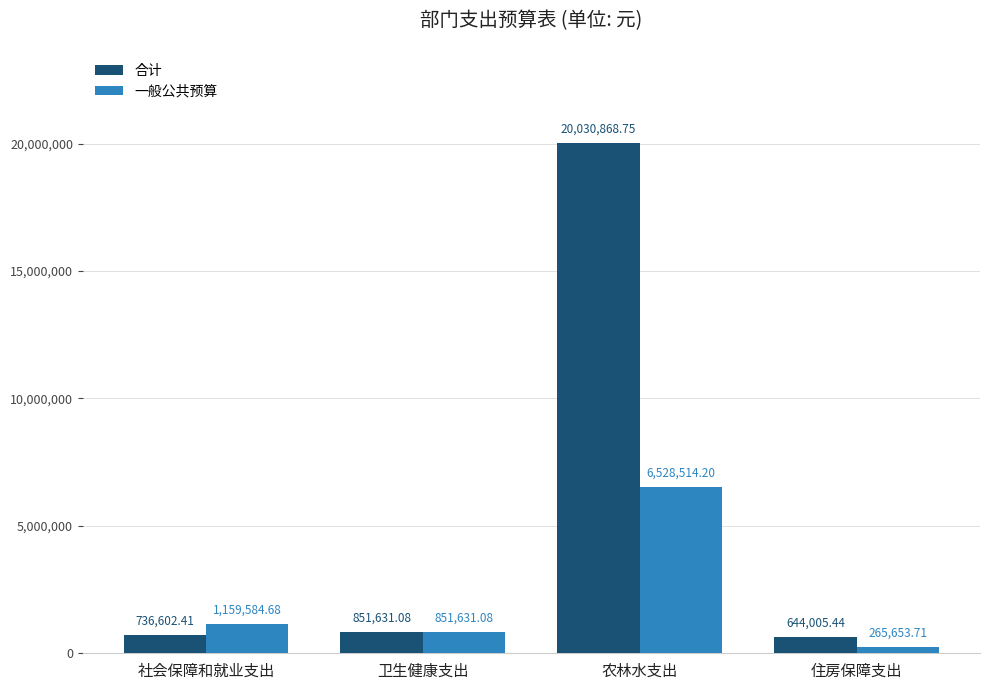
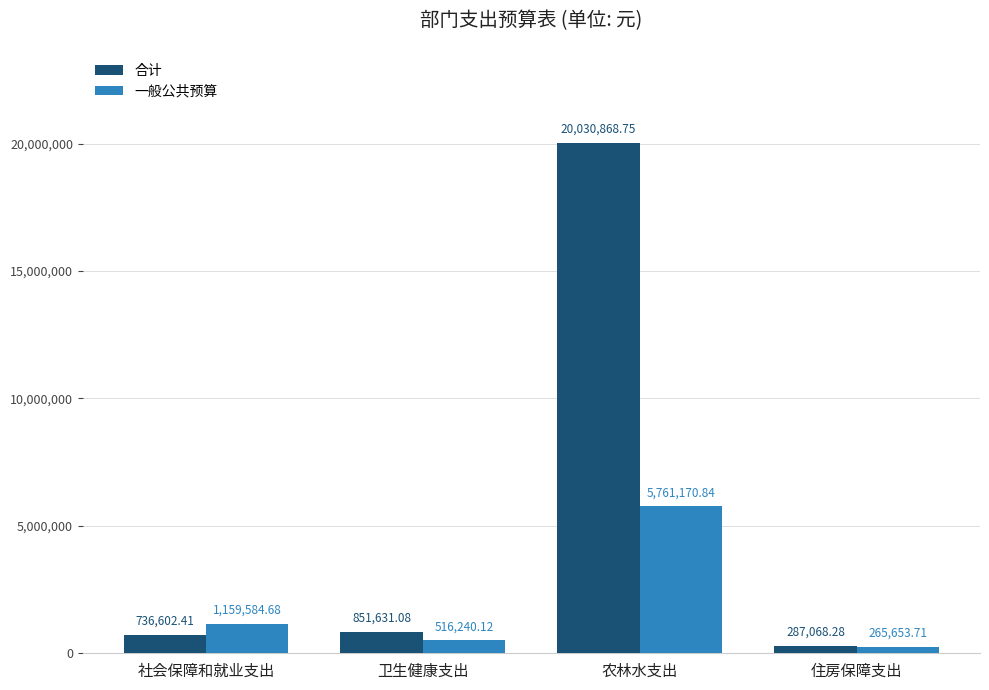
  {
    "合计": {
      "社会保障和就业支出": "736,602.41",
      "卫生健康支出": "851,631.08",
      "农林水支出": "20,030,868.75",
-     "住房保障支出": "644,005.44"
+     "住房保障支出": "287,068.28"
    },
    "一般公共预算": {
      "社会保障和就业支出": "1,159,584.68",
-     "卫生健康支出": "851,631.08",
-     "农林水支出": "6,528,514.20",
+     "卫生健康支出": "516,240.12",
+     "农林水支出": "5,761,170.84",
      "住房保障支出": "265,653.71"
    }
  }
